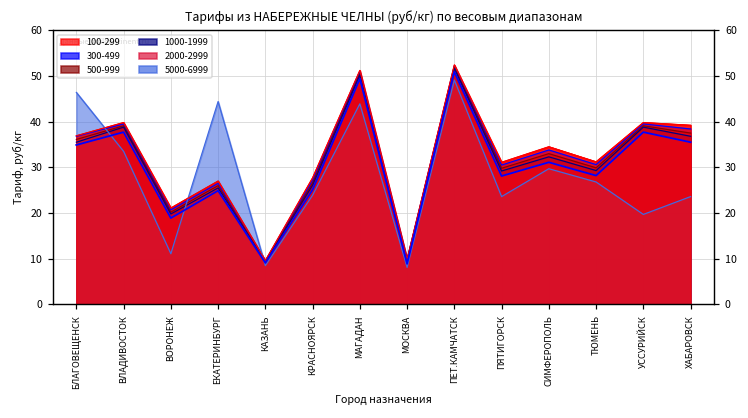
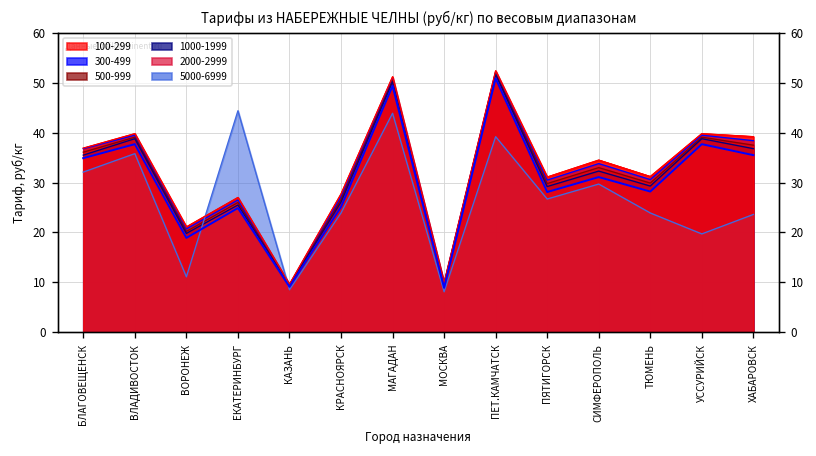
  {
    "300-499": {
      "СИМФЕРОПОЛЬ": 34,
      "ХАБАРОВСК": 38
    },
    "500-999": {
      "БЛАГОВЕЩЕНСК": 36,
      "СИМФЕРОПОЛЬ": 33,
      "ХАБАРОВСК": 38
    },
    "1000-1999": {
      "СИМФЕРОПОЛЬ": 32,
      "ХАБАРОВСК": 37
    },
    "5000-6999": {
-     "БЛАГОВЕЩЕНСК": 46,
-     "ВЛАДИВОСТОК": 34,
+     "БЛАГОВЕЩЕНСК": 32,
+     "ВЛАДИВОСТОК": 36,
      "ВОРОНЕЖ": 11,
      "ЕКАТЕРИНБУРГ": 44,
      "КРАСНОЯРСК": 24,
      "МАГАДАН": 44,
      "МОСКВА": 8,
-     "ПЕТ.КАМЧАТСК": 49,
-     "ПЯТИГОРСК": 24,
+     "ПЕТ.КАМЧАТСК": 39,
+     "ПЯТИГОРСК": 27,
      "СИМФЕРОПОЛЬ": 30,
-     "ТЮМЕНЬ": 27,
+     "ТЮМЕНЬ": 24,
      "УССУРИЙСК": 20,
      "ХАБАРОВСК": 24
    }
  }
